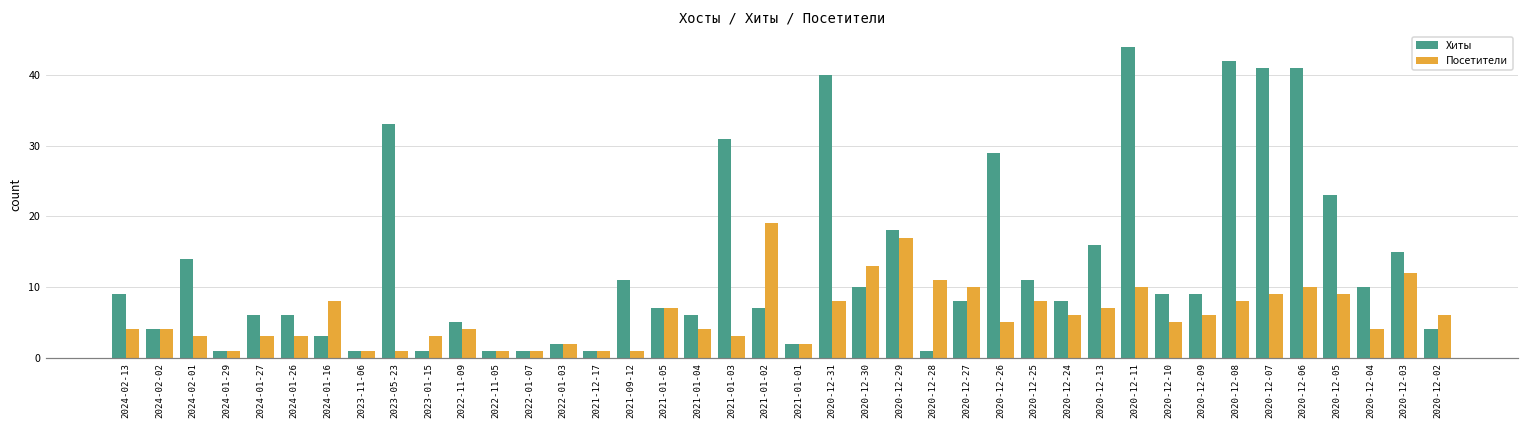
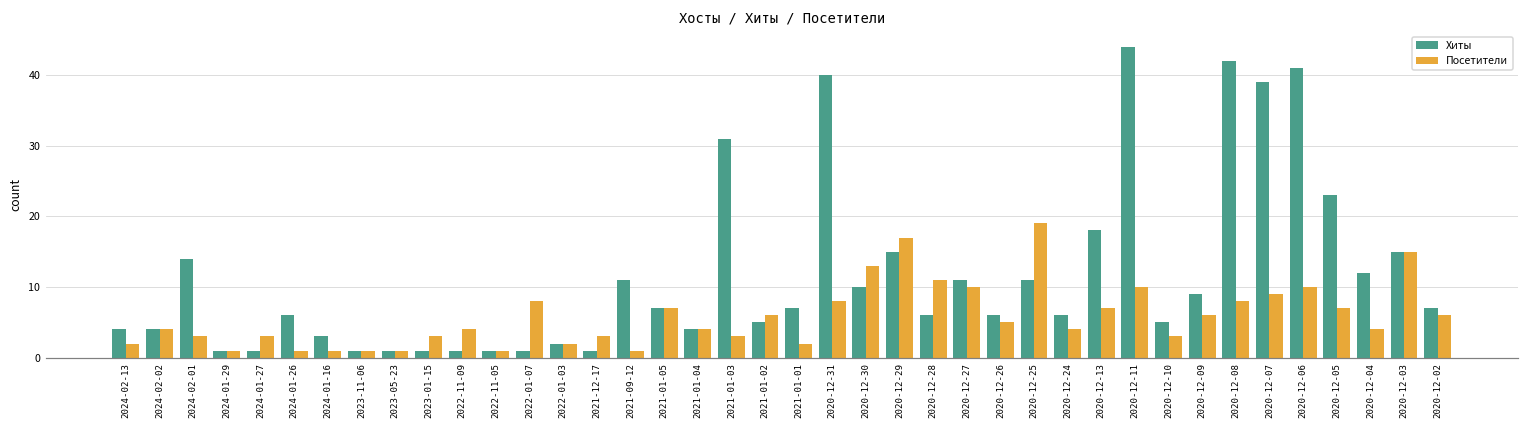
  {
    "Хиты": {
-     "2024-02-13": 9,
+     "2024-02-13": 4,
      "2024-02-02": 4,
      "2024-02-01": 14,
      "2024-01-29": 1,
-     "2024-01-27": 6,
+     "2024-01-27": 1,
      "2024-01-26": 6,
      "2024-01-16": 3,
      "2023-11-06": 1,
-     "2023-05-23": 33,
+     "2023-05-23": 1,
      "2023-01-15": 1,
-     "2022-11-09": 5,
+     "2022-11-09": 1,
      "2022-11-05": 1,
      "2022-01-07": 1,
      "2022-01-03": 2,
      "2021-12-17": 1,
      "2021-09-12": 11,
      "2021-01-05": 7,
-     "2021-01-04": 6,
+     "2021-01-04": 4,
      "2021-01-03": 31,
-     "2021-01-02": 7,
-     "2021-01-01": 2,
+     "2021-01-02": 5,
+     "2021-01-01": 7,
      "2020-12-31": 40,
      "2020-12-30": 10,
-     "2020-12-29": 18,
-     "2020-12-28": 1,
-     "2020-12-27": 8,
-     "2020-12-26": 29,
+     "2020-12-29": 15,
+     "2020-12-28": 6,
+     "2020-12-27": 11,
+     "2020-12-26": 6,
      "2020-12-25": 11,
-     "2020-12-24": 8,
-     "2020-12-13": 16,
+     "2020-12-24": 6,
+     "2020-12-13": 18,
      "2020-12-11": 44,
-     "2020-12-10": 9,
+     "2020-12-10": 5,
      "2020-12-09": 9,
      "2020-12-08": 42,
-     "2020-12-07": 41,
+     "2020-12-07": 39,
      "2020-12-06": 41,
      "2020-12-05": 23,
-     "2020-12-04": 10,
+     "2020-12-04": 12,
      "2020-12-03": 15,
-     "2020-12-02": 4
+     "2020-12-02": 7
    },
    "Посетители": {
-     "2024-02-13": 4,
+     "2024-02-13": 2,
      "2024-02-02": 4,
      "2024-02-01": 3,
      "2024-01-29": 1,
      "2024-01-27": 3,
-     "2024-01-26": 3,
-     "2024-01-16": 8,
+     "2024-01-26": 1,
+     "2024-01-16": 1,
      "2023-11-06": 1,
      "2023-05-23": 1,
      "2023-01-15": 3,
      "2022-11-09": 4,
      "2022-11-05": 1,
-     "2022-01-07": 1,
+     "2022-01-07": 8,
      "2022-01-03": 2,
-     "2021-12-17": 1,
+     "2021-12-17": 3,
      "2021-09-12": 1,
      "2021-01-05": 7,
      "2021-01-04": 4,
      "2021-01-03": 3,
-     "2021-01-02": 19,
+     "2021-01-02": 6,
      "2021-01-01": 2,
      "2020-12-31": 8,
      "2020-12-30": 13,
      "2020-12-29": 17,
      "2020-12-28": 11,
      "2020-12-27": 10,
      "2020-12-26": 5,
-     "2020-12-25": 8,
-     "2020-12-24": 6,
+     "2020-12-25": 19,
+     "2020-12-24": 4,
      "2020-12-13": 7,
      "2020-12-11": 10,
-     "2020-12-10": 5,
+     "2020-12-10": 3,
      "2020-12-09": 6,
      "2020-12-08": 8,
      "2020-12-07": 9,
      "2020-12-06": 10,
-     "2020-12-05": 9,
+     "2020-12-05": 7,
      "2020-12-04": 4,
-     "2020-12-03": 12,
+     "2020-12-03": 15,
      "2020-12-02": 6
    }
  }
